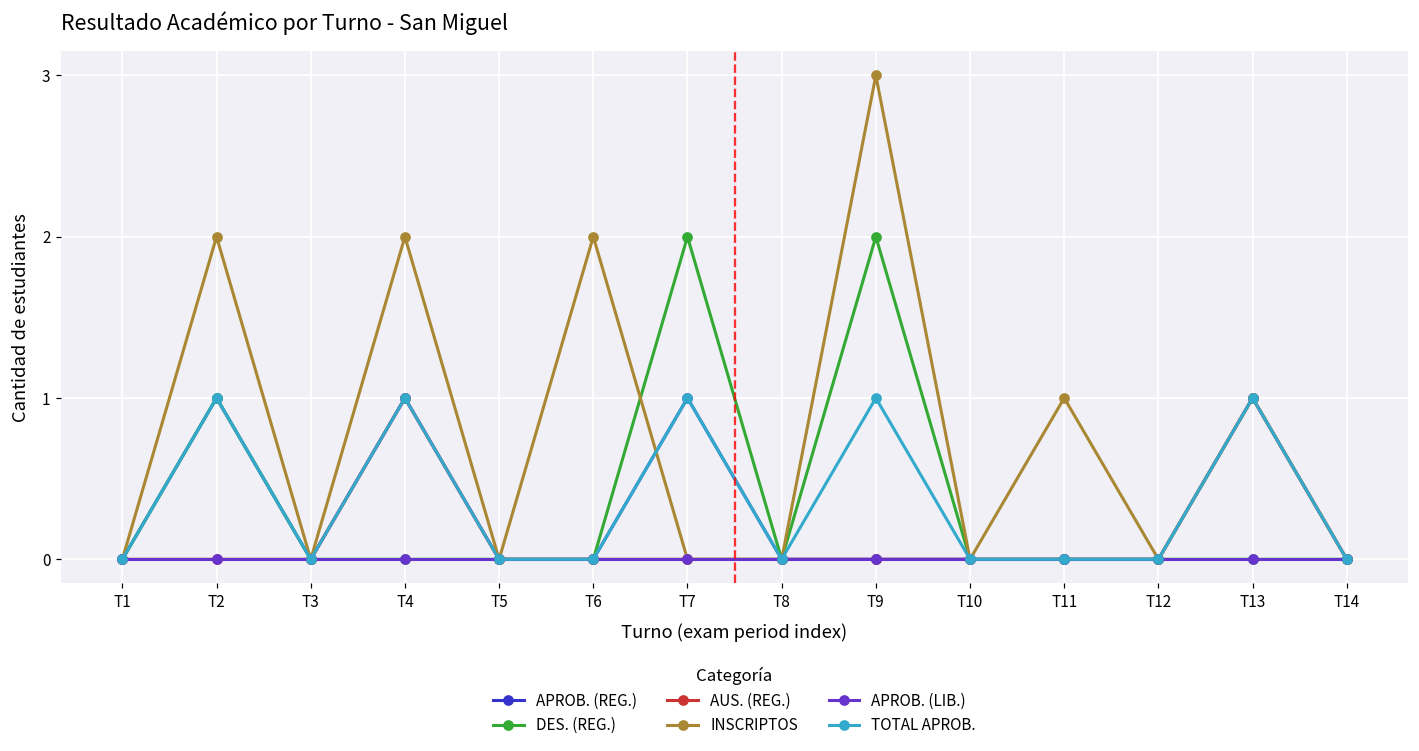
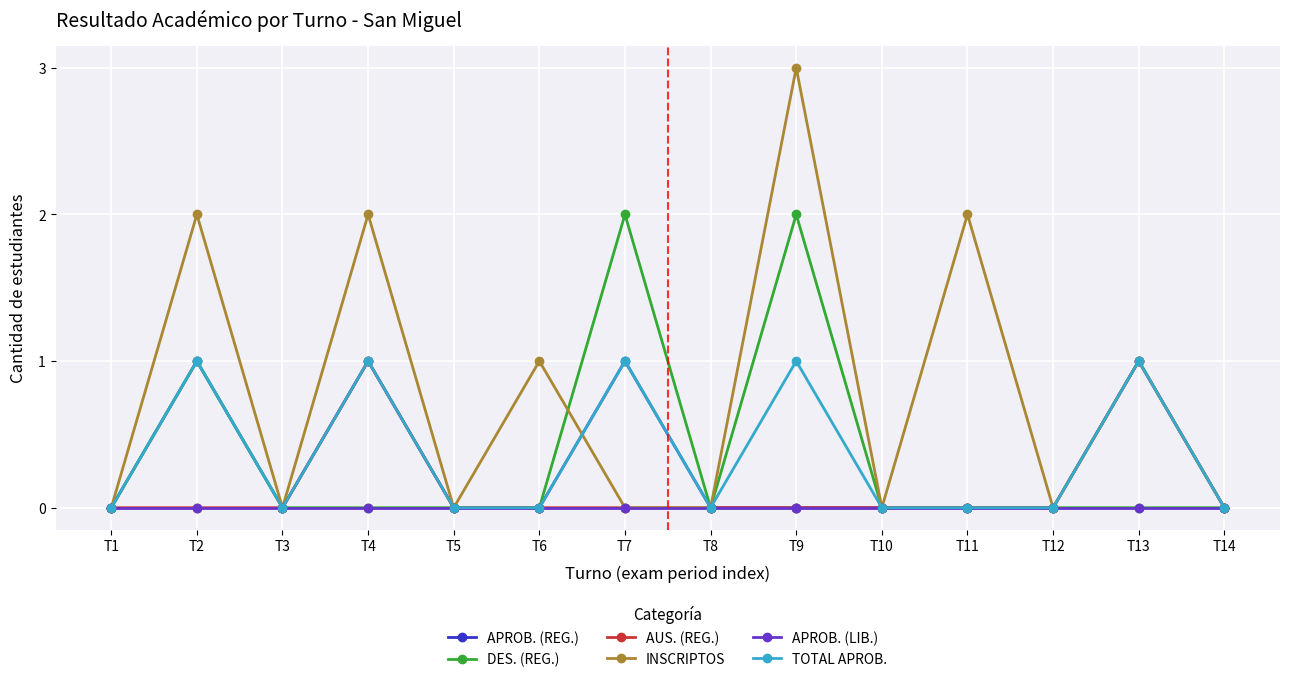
  {
    "DES. (REG.)": {
      "T7": 2,
      "T9": 2
    },
    "INSCRIPTOS": {
      "T2": 2,
      "T4": 2,
-     "T6": 2,
+     "T6": 1,
      "T9": 3,
-     "T11": 1
+     "T11": 2
    },
    "TOTAL APROB.": {
      "T9": 1
    }
  }
